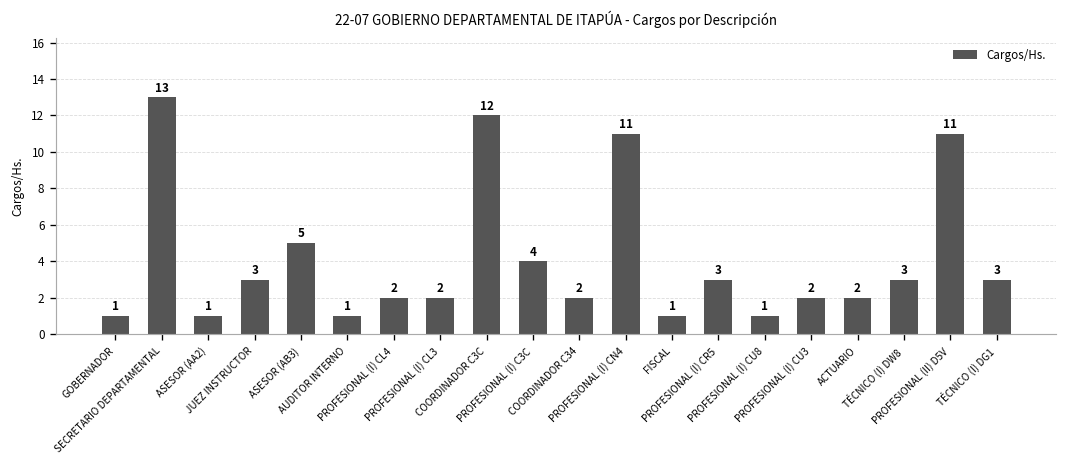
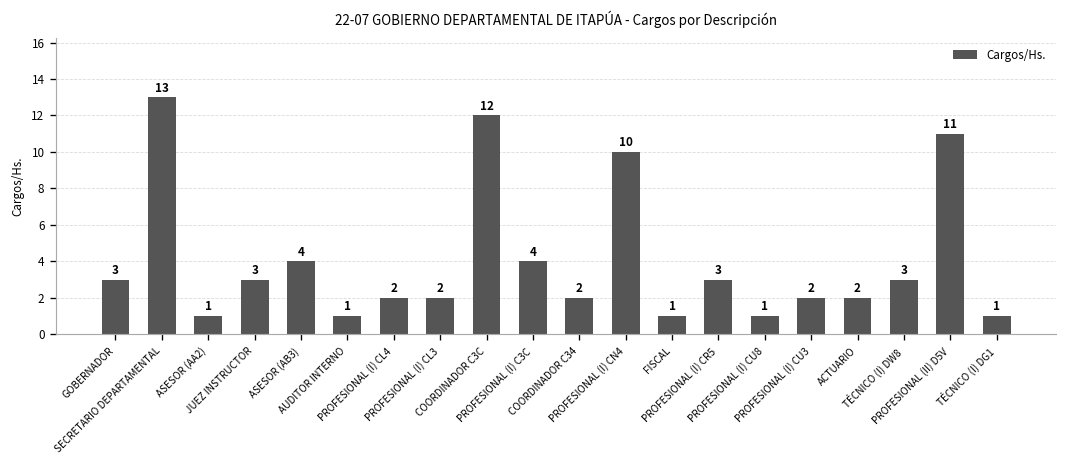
  {
-   "GOBERNADOR": 1,
+   "GOBERNADOR": 3,
    "SECRETARIO DEPARTAMENTAL": 13,
    "ASESOR (AA2)": 1,
    "JUEZ INSTRUCTOR": 3,
-   "ASESOR (AB3)": 5,
+   "ASESOR (AB3)": 4,
    "AUDITOR INTERNO": 1,
    "PROFESIONAL (I) CL4": 2,
    "PROFESIONAL (I) CL3": 2,
    "COORDINADOR C3C": 12,
    "PROFESIONAL (I) C3C": 4,
    "COORDINADOR C34": 2,
-   "PROFESIONAL (I) CN4": 11,
+   "PROFESIONAL (I) CN4": 10,
    "FISCAL": 1,
    "PROFESIONAL (I) CR5": 3,
    "PROFESIONAL (I) CU8": 1,
    "PROFESIONAL (I) CU3": 2,
    "ACTUARIO": 2,
    "TÉCNICO (I) DW8": 3,
    "PROFESIONAL (II) D5V": 11,
-   "TÉCNICO (I) DG1": 3
+   "TÉCNICO (I) DG1": 1
  }
